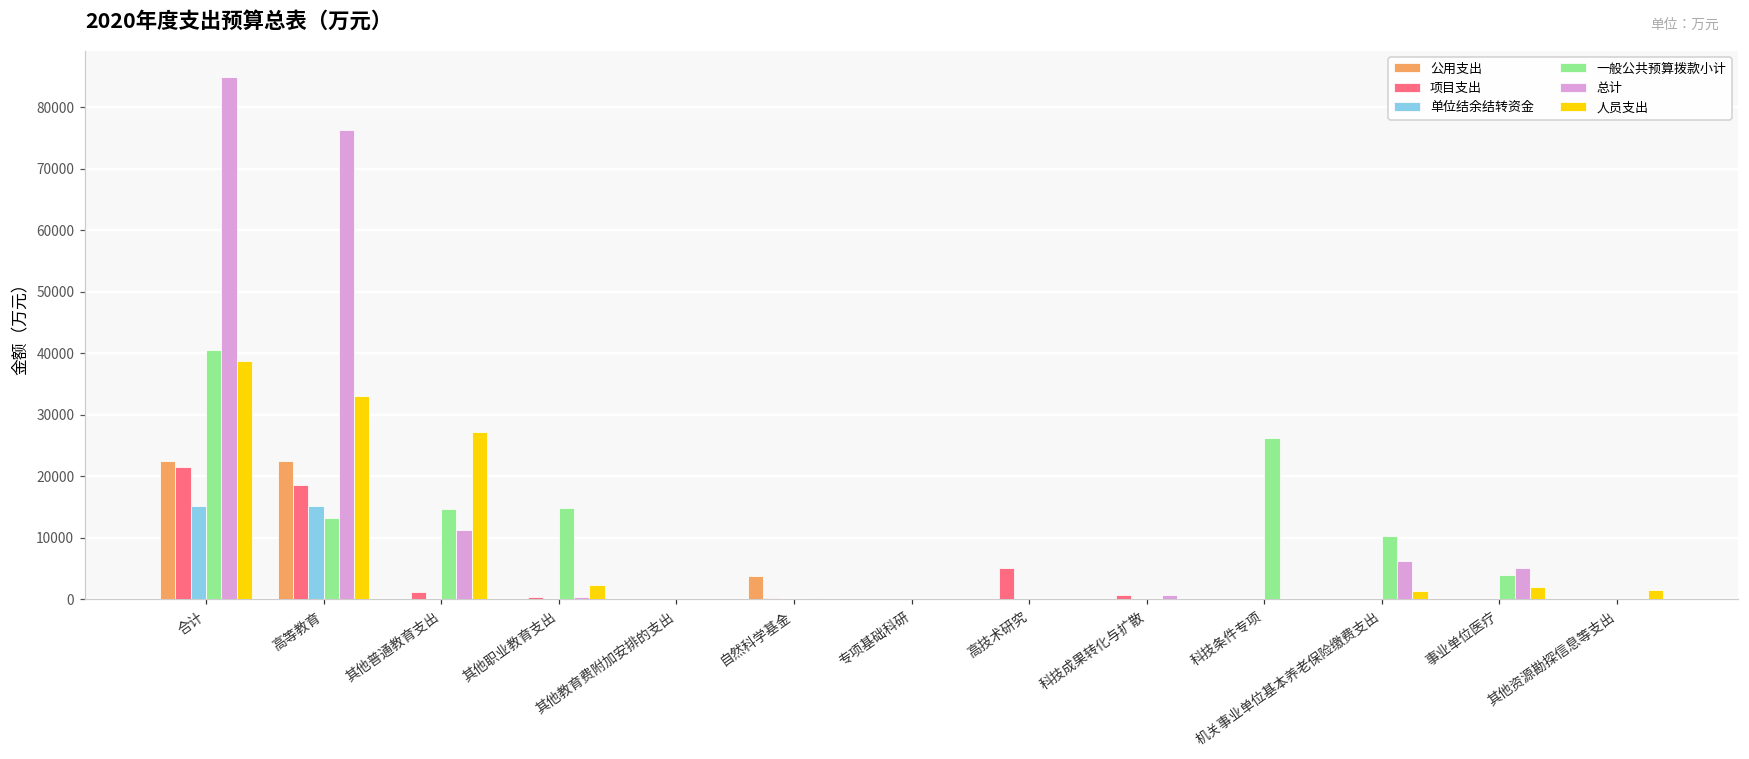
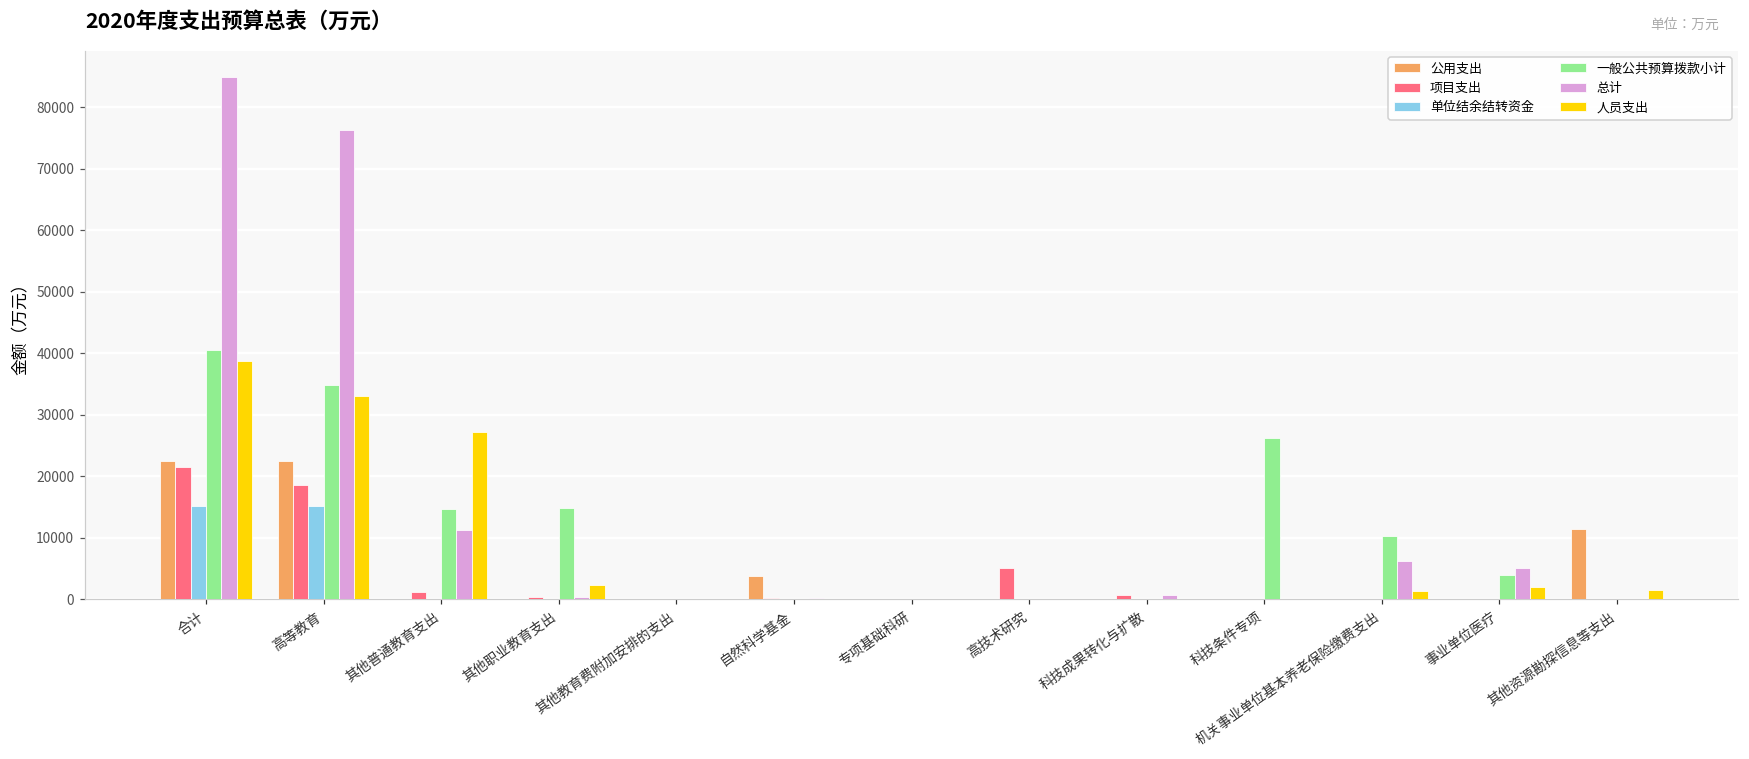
  {
    "公用支出": {
      "合计": 22000,
      "高等教育": 22000,
      "其他普通教育支出": 0,
      "其他职业教育支出": 0,
      "其他教育费附加安排的支出": 0,
      "自然科学基金": 4000,
      "专项基础科研": 0,
      "高技术研究": 0,
      "科技成果转化与扩散": 0,
      "科技条件专项": 0,
      "机关事业单位基本养老保险缴费支出": 0,
      "事业单位医疗": 0,
-     "其他资源勘探信息等支出": 0
+     "其他资源勘探信息等支出": 11000
    },
    "项目支出": {
      "合计": 22000,
      "高等教育": 19000,
      "其他普通教育支出": 1000,
      "高技术研究": 5000,
      "科技成果转化与扩散": 1000,
      "机关事业单位基本养老保险缴费支出": 0,
      "事业单位医疗": 0
    },
    "单位结余结转资金": {
      "合计": 15000,
      "高等教育": 15000,
      "其他普通教育支出": 0,
      "其他职业教育支出": 0,
      "其他教育费附加安排的支出": 0,
      "自然科学基金": 0,
      "专项基础科研": 0,
      "高技术研究": 0,
      "科技成果转化与扩散": 0,
      "科技条件专项": 0,
      "机关事业单位基本养老保险缴费支出": 0,
      "事业单位医疗": 0,
      "其他资源勘探信息等支出": 0
    },
    "一般公共预算拨款小计": {
      "合计": 41000,
-     "高等教育": 13000,
+     "高等教育": 35000,
      "其他普通教育支出": 15000,
      "其他职业教育支出": 15000,
      "自然科学基金": 0,
      "专项基础科研": 0,
      "高技术研究": 0,
      "科技成果转化与扩散": 0,
      "科技条件专项": 26000,
      "机关事业单位基本养老保险缴费支出": 10000,
      "事业单位医疗": 4000,
      "其他资源勘探信息等支出": 0
    },
    "总计": {
      "合计": 85000,
      "高等教育": 76000,
      "其他普通教育支出": 11000,
      "科技成果转化与扩散": 1000,
      "机关事业单位基本养老保险缴费支出": 6000,
      "事业单位医疗": 5000
    },
    "人员支出": {
      "合计": 39000,
      "高等教育": 33000,
      "其他普通教育支出": 27000,
      "其他职业教育支出": 2000,
      "其他教育费附加安排的支出": 0,
      "自然科学基金": 0,
      "专项基础科研": 0,
      "高技术研究": 0,
      "科技成果转化与扩散": 0,
      "科技条件专项": 0,
      "机关事业单位基本养老保险缴费支出": 1000,
      "事业单位医疗": 2000,
      "其他资源勘探信息等支出": 1000
    }
  }
